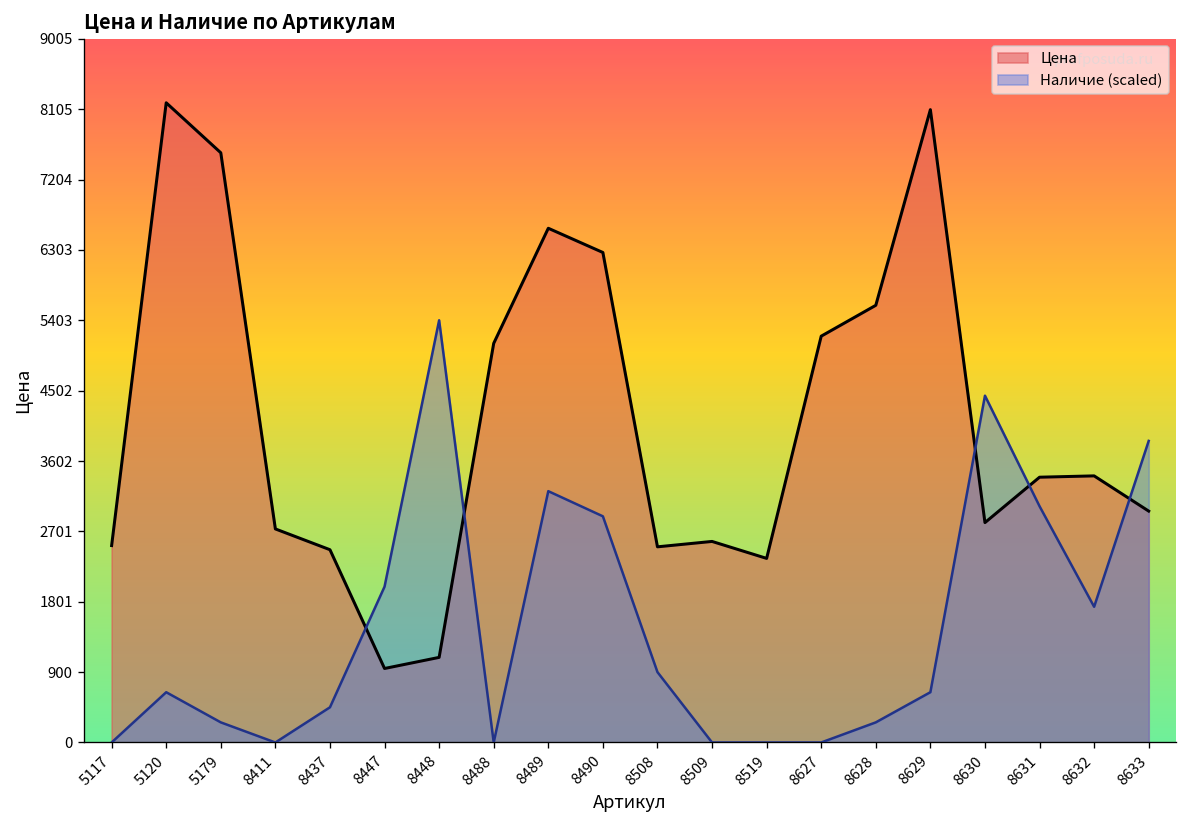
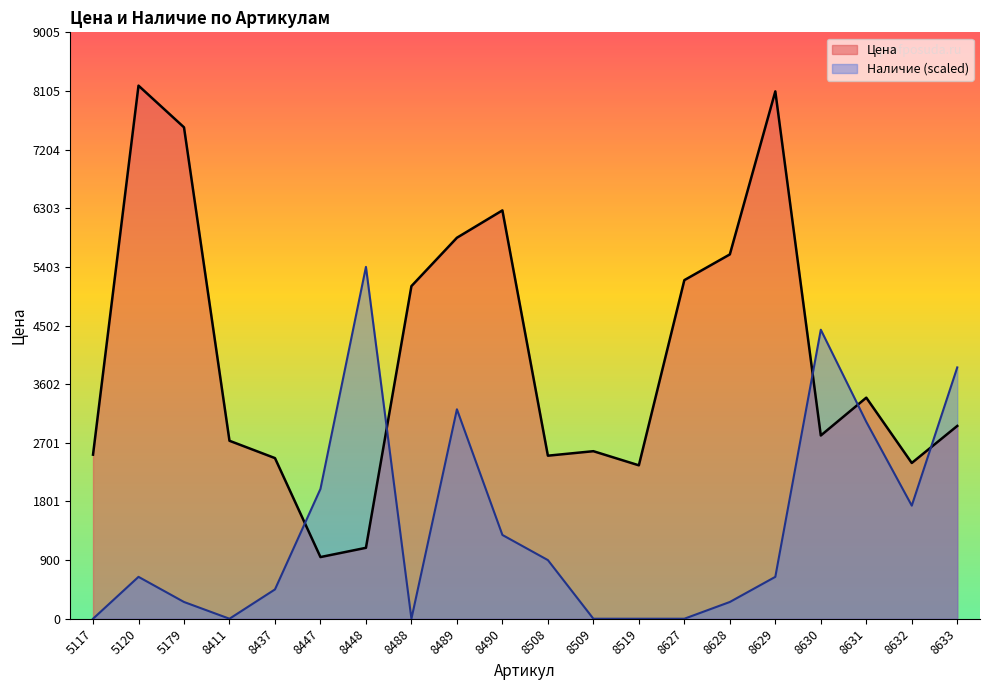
  {
    "Цена": {
      "5117": 2500,
      "5120": 8200,
      "5179": 7500,
      "8411": 2700,
      "8437": 2500,
      "8447": 900,
      "8448": 1100,
      "8488": 5100,
-     "8489": 6600,
+     "8489": 5900,
      "8490": 6300,
      "8508": 2500,
      "8509": 2600,
      "8519": 2400,
      "8627": 5200,
      "8628": 5600,
      "8629": 8100,
      "8630": 2800,
      "8631": 3400,
-     "8632": 3400,
+     "8632": 2400,
      "8633": 3000
    },
    "Наличие (scaled)": {
      "5117": 0,
      "5120": 600,
      "5179": 300,
      "8411": 0,
      "8437": 500,
      "8447": 2000,
      "8448": 5400,
      "8488": 0,
      "8489": 3200,
-     "8490": 2900,
+     "8490": 1300,
      "8508": 900,
      "8509": 0,
      "8519": 0,
      "8627": 0,
      "8628": 300,
      "8629": 600,
      "8630": 4400,
      "8631": 3000,
      "8632": 1700,
      "8633": 3900
    }
  }
